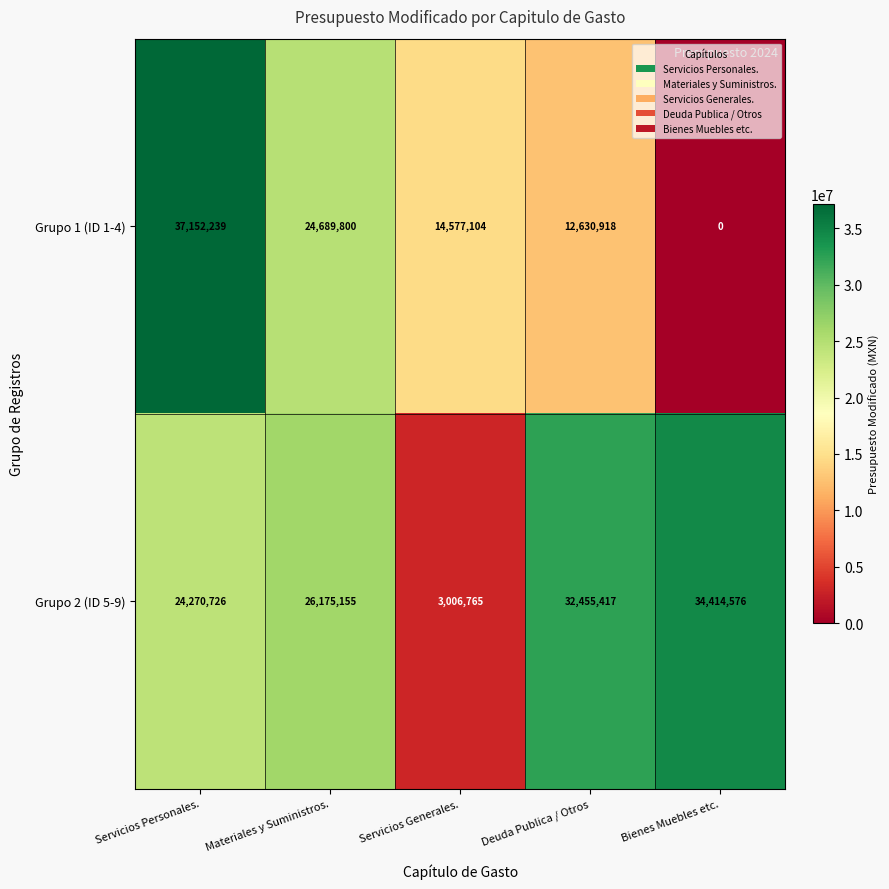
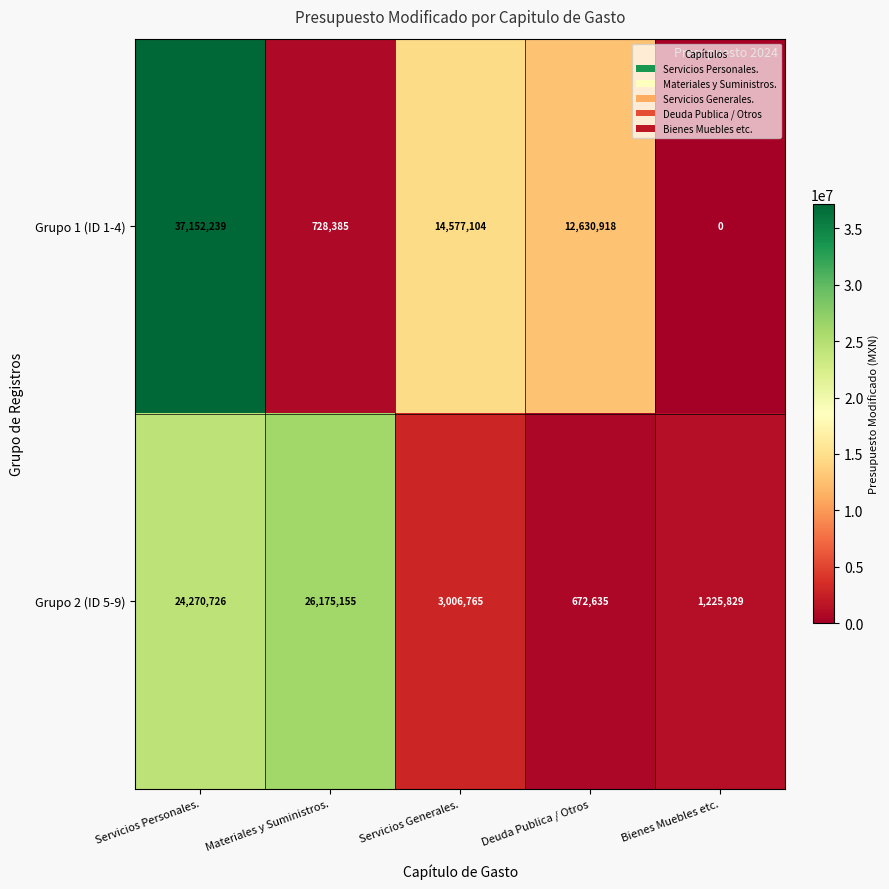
  {
    "Grupo 1 (ID 1-4)": {
      "Servicios Personales.": "37,152,239",
-     "Materiales y Suministros.": "24,689,800",
+     "Materiales y Suministros.": "728,385",
      "Servicios Generales.": "14,577,104",
      "Deuda Publica / Otros": "12,630,918",
      "Bienes Muebles etc.": "0"
    },
    "Grupo 2 (ID 5-9)": {
      "Servicios Personales.": "24,270,726",
      "Materiales y Suministros.": "26,175,155",
      "Servicios Generales.": "3,006,765",
-     "Deuda Publica / Otros": "32,455,417",
-     "Bienes Muebles etc.": "34,414,576"
+     "Deuda Publica / Otros": "672,635",
+     "Bienes Muebles etc.": "1,225,829"
    }
  }
